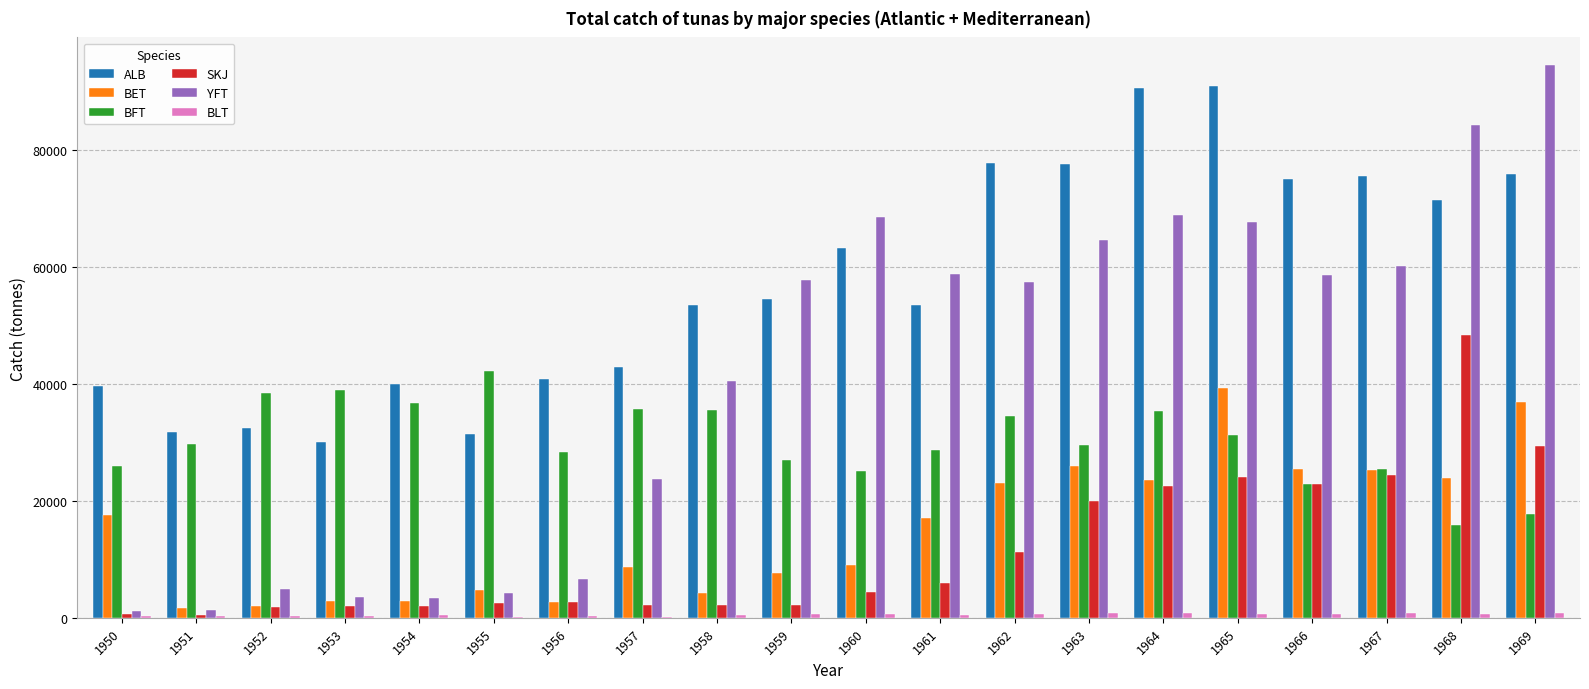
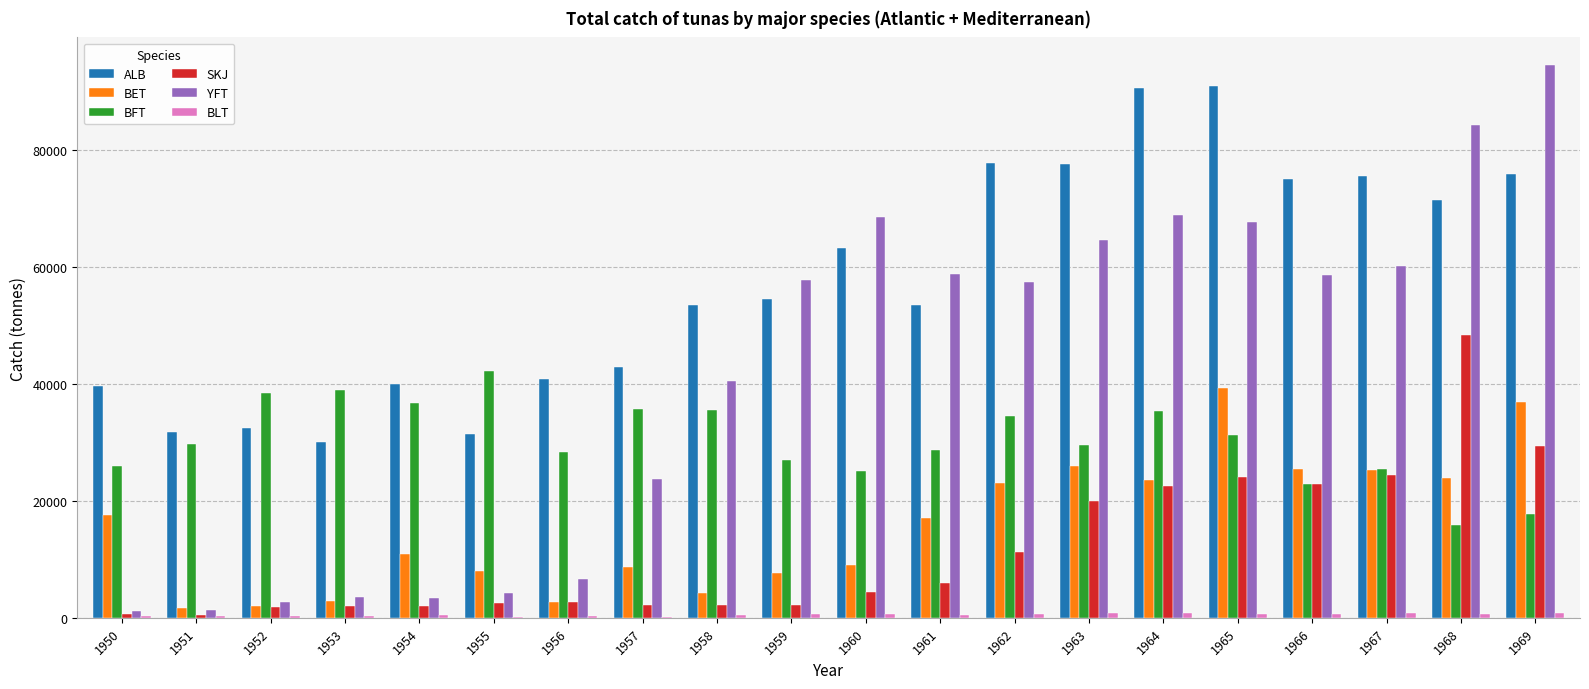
  {
    "ALB": {
      "1950": 40000,
      "1951": 32000,
      "1952": 32000,
      "1953": 30000,
      "1954": 40000,
      "1955": 31000,
      "1956": 41000,
      "1957": 43000,
      "1958": 53000,
      "1959": 55000,
      "1960": 63000,
      "1961": 53000,
      "1962": 78000,
      "1963": 78000,
      "1964": 91000,
      "1965": 91000,
      "1966": 75000,
      "1967": 76000,
      "1968": 71000,
      "1969": 76000
    },
    "BET": {
      "1950": 18000,
      "1951": 2000,
      "1952": 2000,
      "1953": 3000,
-     "1954": 3000,
-     "1955": 5000,
+     "1954": 11000,
+     "1955": 8000,
      "1956": 3000,
      "1957": 9000,
      "1958": 4000,
      "1959": 8000,
      "1960": 9000,
      "1961": 17000,
      "1962": 23000,
      "1963": 26000,
      "1964": 24000,
      "1965": 39000,
      "1966": 25000,
      "1967": 25000,
      "1968": 24000,
      "1969": 37000
    },
    "BFT": {
      "1950": 26000,
      "1951": 30000,
      "1952": 38000,
      "1953": 39000,
      "1954": 37000,
      "1955": 42000,
      "1956": 28000,
      "1957": 36000,
      "1958": 36000,
      "1959": 27000,
      "1960": 25000,
      "1961": 29000,
      "1962": 35000,
      "1963": 30000,
      "1964": 35000,
      "1965": 31000,
      "1966": 23000,
      "1967": 25000,
      "1968": 16000,
      "1969": 18000
    },
    "SKJ": {
      "1950": 1000,
      "1951": 0,
      "1952": 2000,
      "1953": 2000,
      "1954": 2000,
      "1955": 3000,
      "1956": 3000,
      "1957": 2000,
      "1958": 2000,
      "1959": 2000,
      "1960": 4000,
      "1961": 6000,
      "1962": 11000,
      "1963": 20000,
      "1964": 23000,
      "1965": 24000,
      "1966": 23000,
      "1967": 24000,
      "1968": 48000,
      "1969": 29000
    },
    "YFT": {
      "1950": 1000,
      "1951": 1000,
-     "1952": 5000,
+     "1952": 3000,
      "1953": 4000,
      "1954": 3000,
      "1955": 4000,
      "1956": 7000,
      "1957": 24000,
      "1958": 41000,
      "1959": 58000,
      "1960": 68000,
      "1961": 59000,
      "1962": 58000,
      "1963": 65000,
      "1964": 69000,
      "1965": 68000,
      "1966": 59000,
      "1967": 60000,
      "1968": 84000,
      "1969": 95000
    },
    "BLT": {
      "1958": 1000,
      "1959": 1000,
      "1960": 1000,
      "1962": 1000,
      "1963": 1000,
      "1964": 1000,
      "1965": 1000,
      "1966": 1000,
      "1967": 1000,
      "1968": 1000,
      "1969": 1000
    }
  }
